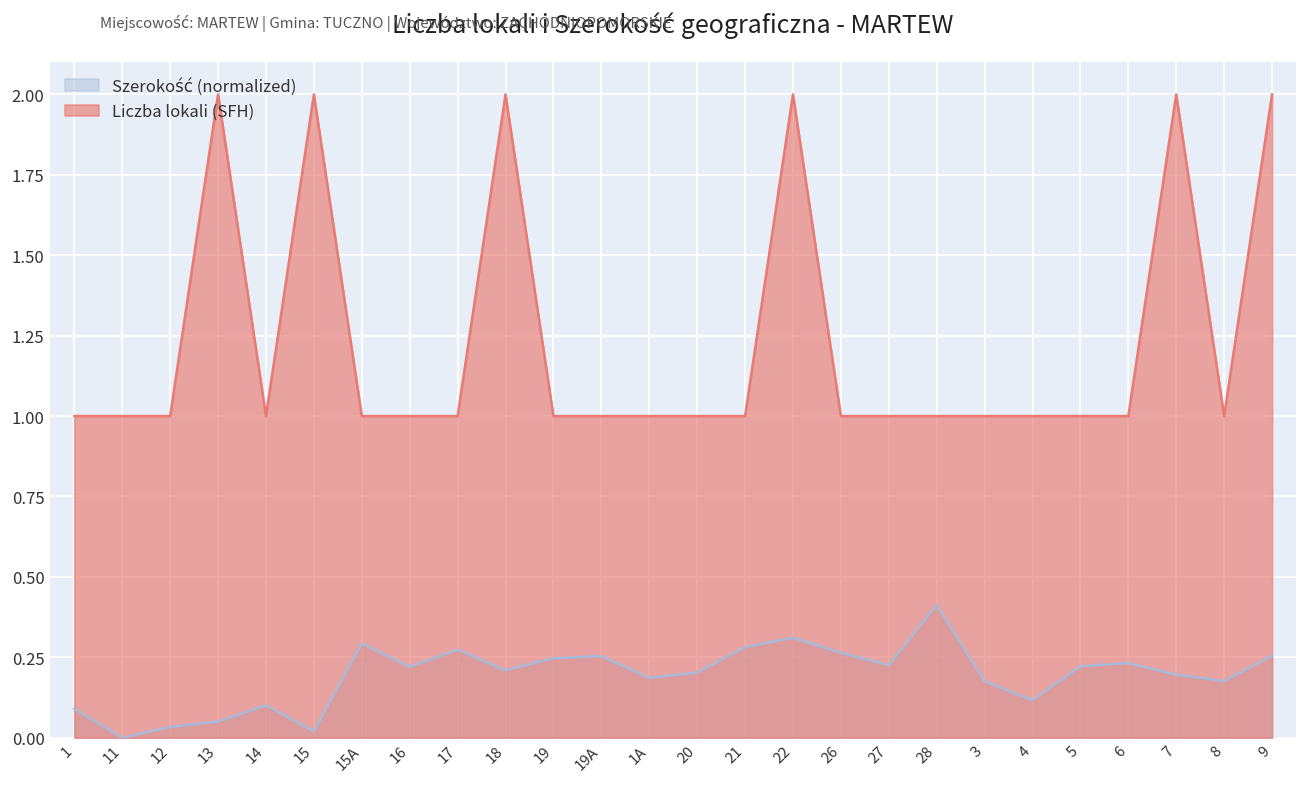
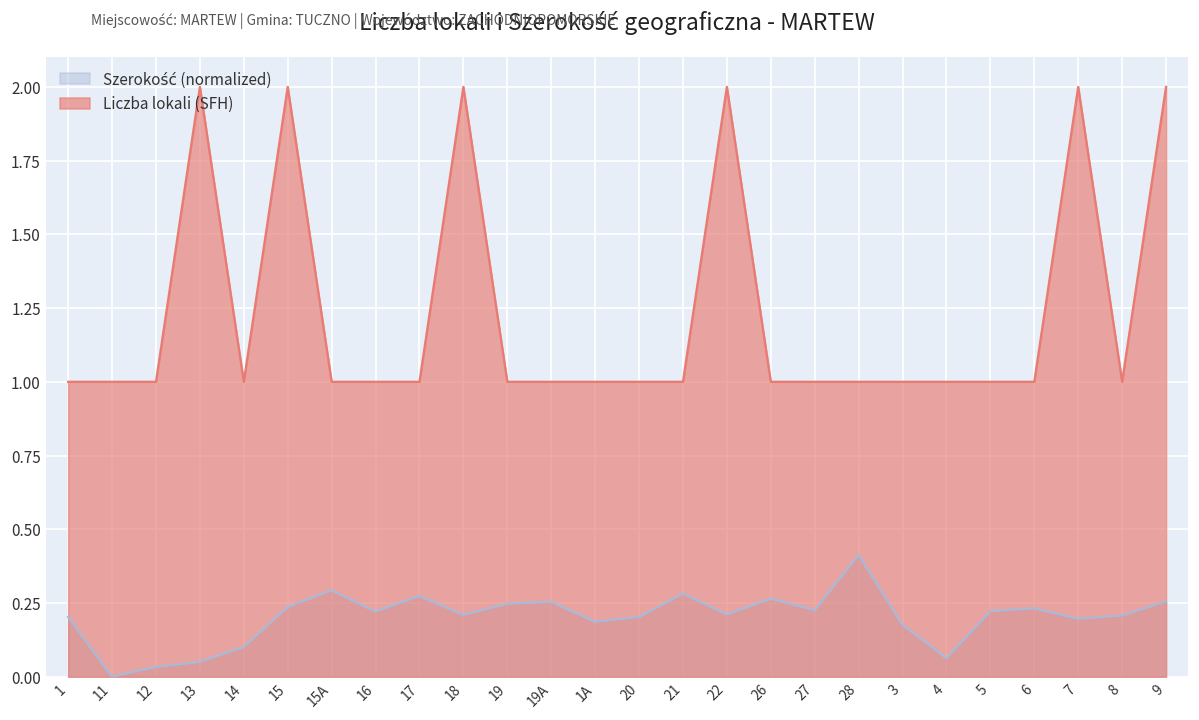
  {
    "Szerokość (normalized)": {
-     "1": 0.09,
+     "1": 0.20,
      "11": 0.00,
      "12": 0.03,
      "13": 0.05,
      "14": 0.10,
-     "15": 0.02,
+     "15": 0.24,
      "15A": 0.29,
      "16": 0.22,
      "17": 0.27,
      "18": 0.21,
      "19": 0.25,
      "19A": 0.25,
      "1A": 0.19,
      "20": 0.20,
      "21": 0.28,
-     "22": 0.31,
+     "22": 0.21,
      "26": 0.26,
      "27": 0.23,
      "28": 0.41,
      "3": 0.18,
-     "4": 0.12,
+     "4": 0.06,
      "5": 0.22,
      "6": 0.23,
      "7": 0.20,
-     "8": 0.18,
+     "8": 0.21,
      "9": 0.25
    },
    "Liczba lokali (SFH)": {
      "1": 1.00,
      "11": 1.00,
      "12": 1.00,
      "13": 2.00,
      "14": 1.00,
      "15": 2.00,
      "15A": 1.00,
      "16": 1.00,
      "17": 1.00,
      "18": 2.00,
      "19": 1.00,
      "19A": 1.00,
      "1A": 1.00,
      "20": 1.00,
      "21": 1.00,
      "22": 2.00,
      "26": 1.00,
      "27": 1.00,
      "28": 1.00,
      "3": 1.00,
      "4": 1.00,
      "5": 1.00,
      "6": 1.00,
      "7": 2.00,
      "8": 1.00,
      "9": 2.00
    }
  }
